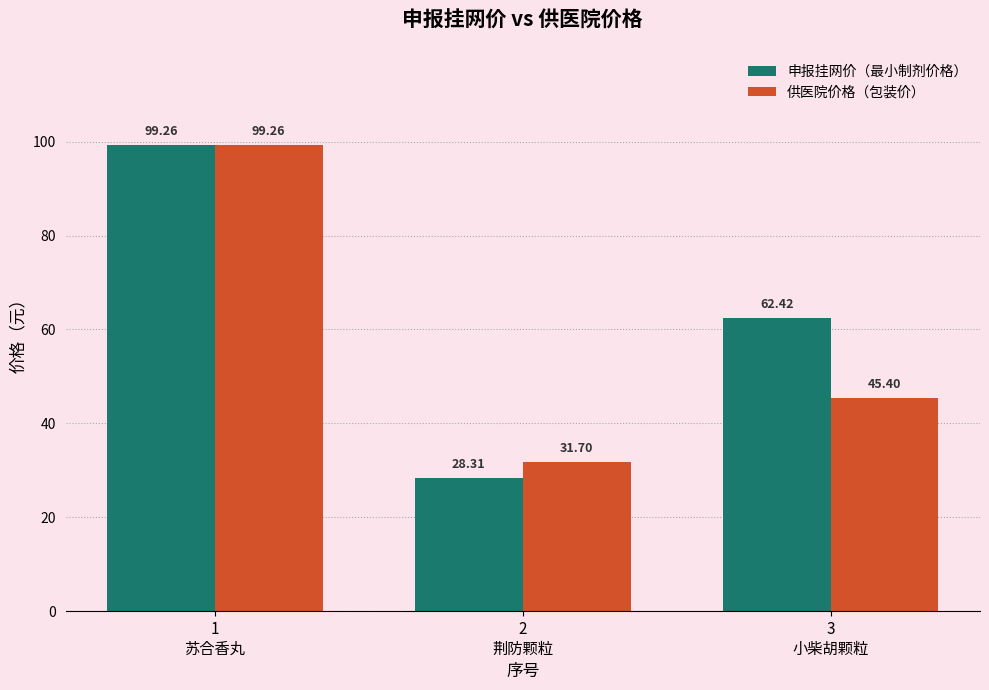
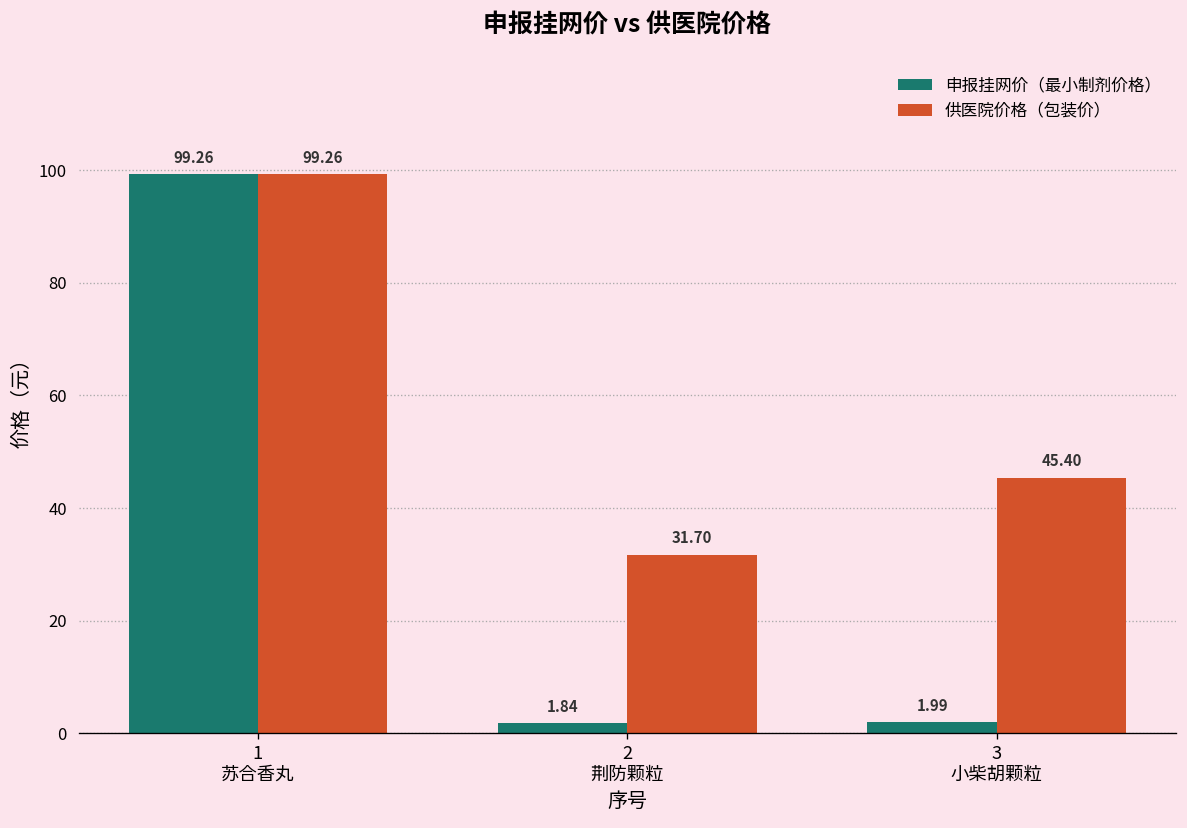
  {
    "申报挂网价（最小制剂价格）": {
      "1 苏合香丸": 99.26,
-     "2 荆防颗粒": 28.31,
-     "3 小柴胡颗粒": 62.42
+     "2 荆防颗粒": 1.84,
+     "3 小柴胡颗粒": 1.99
    },
    "供医院价格（包装价）": {
      "1 苏合香丸": 99.26,
      "2 荆防颗粒": 31.70,
      "3 小柴胡颗粒": 45.40
    }
  }
